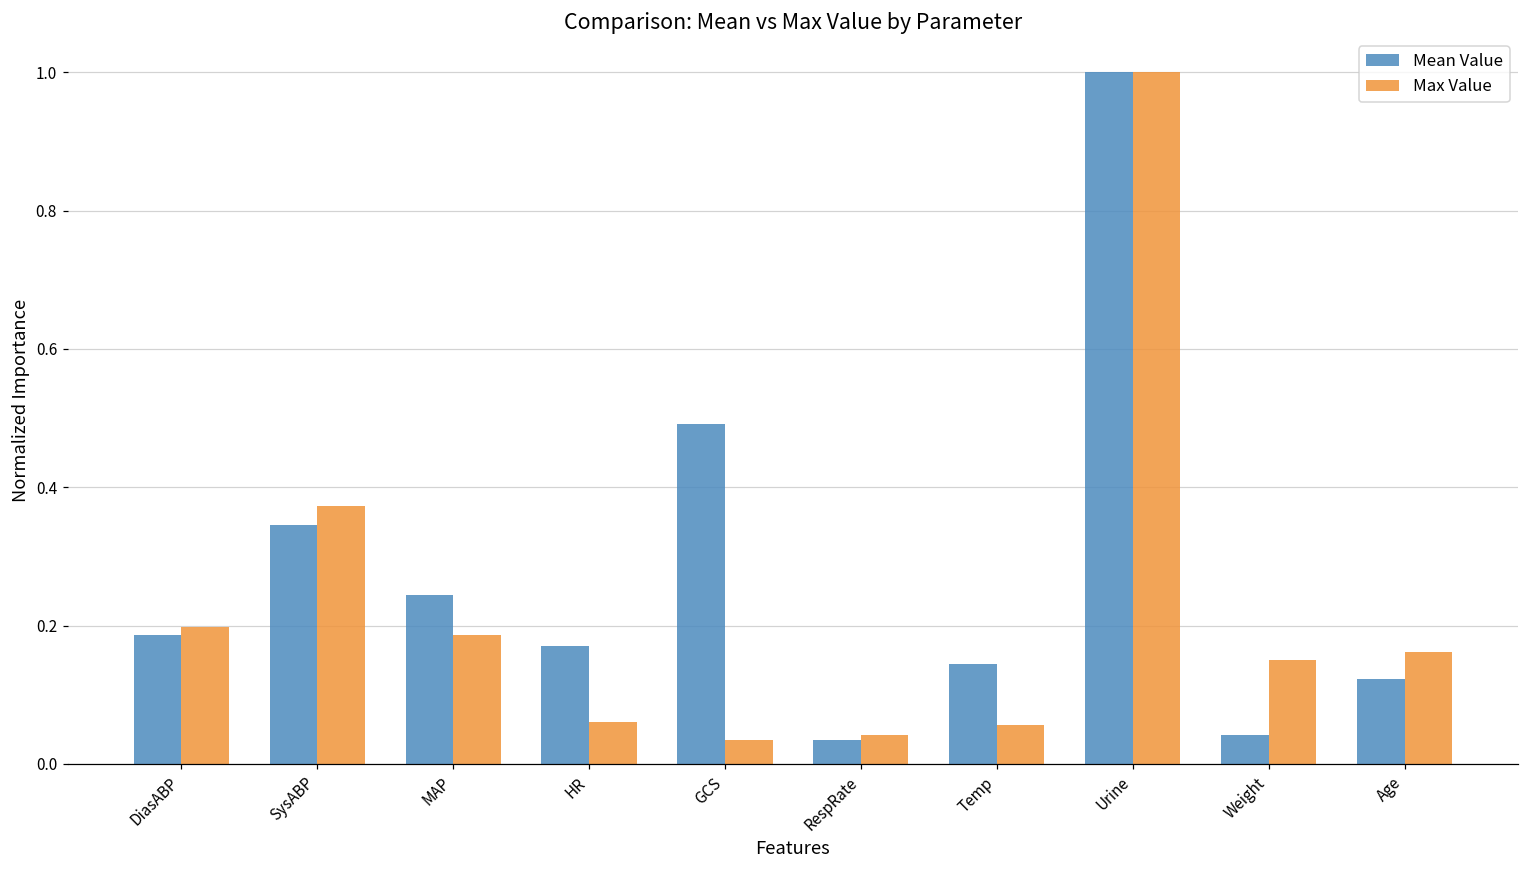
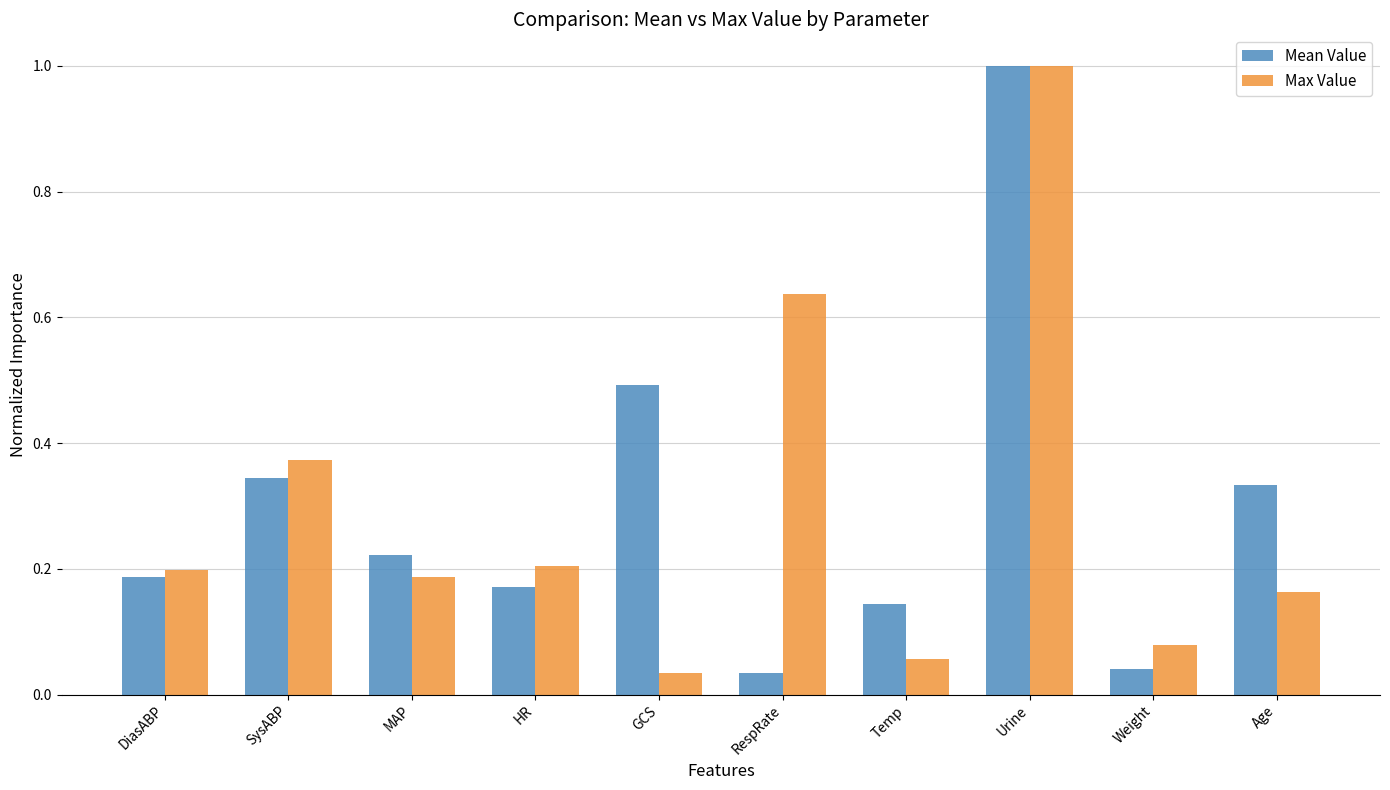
  {
    "Mean Value": {
      "DiasABP": 0.19,
      "SysABP": 0.35,
-     "MAP": 0.25,
+     "MAP": 0.22,
      "HR": 0.17,
      "GCS": 0.49,
      "RespRate": 0.03,
      "Temp": 0.14,
      "Urine": 1.00,
      "Weight": 0.04,
-     "Age": 0.12
+     "Age": 0.33
    },
    "Max Value": {
      "DiasABP": 0.20,
      "SysABP": 0.37,
      "MAP": 0.19,
-     "HR": 0.06,
+     "HR": 0.21,
      "GCS": 0.04,
-     "RespRate": 0.04,
+     "RespRate": 0.64,
      "Temp": 0.06,
      "Urine": 1.00,
-     "Weight": 0.15,
+     "Weight": 0.08,
      "Age": 0.16
    }
  }
